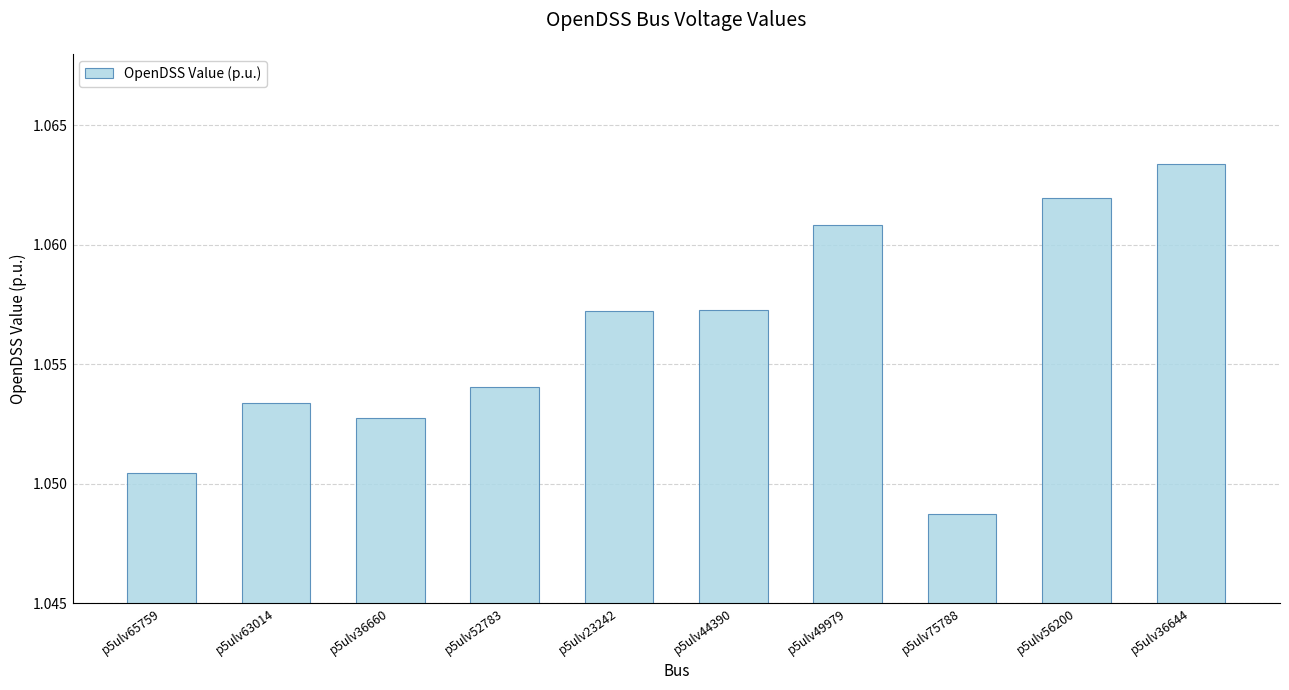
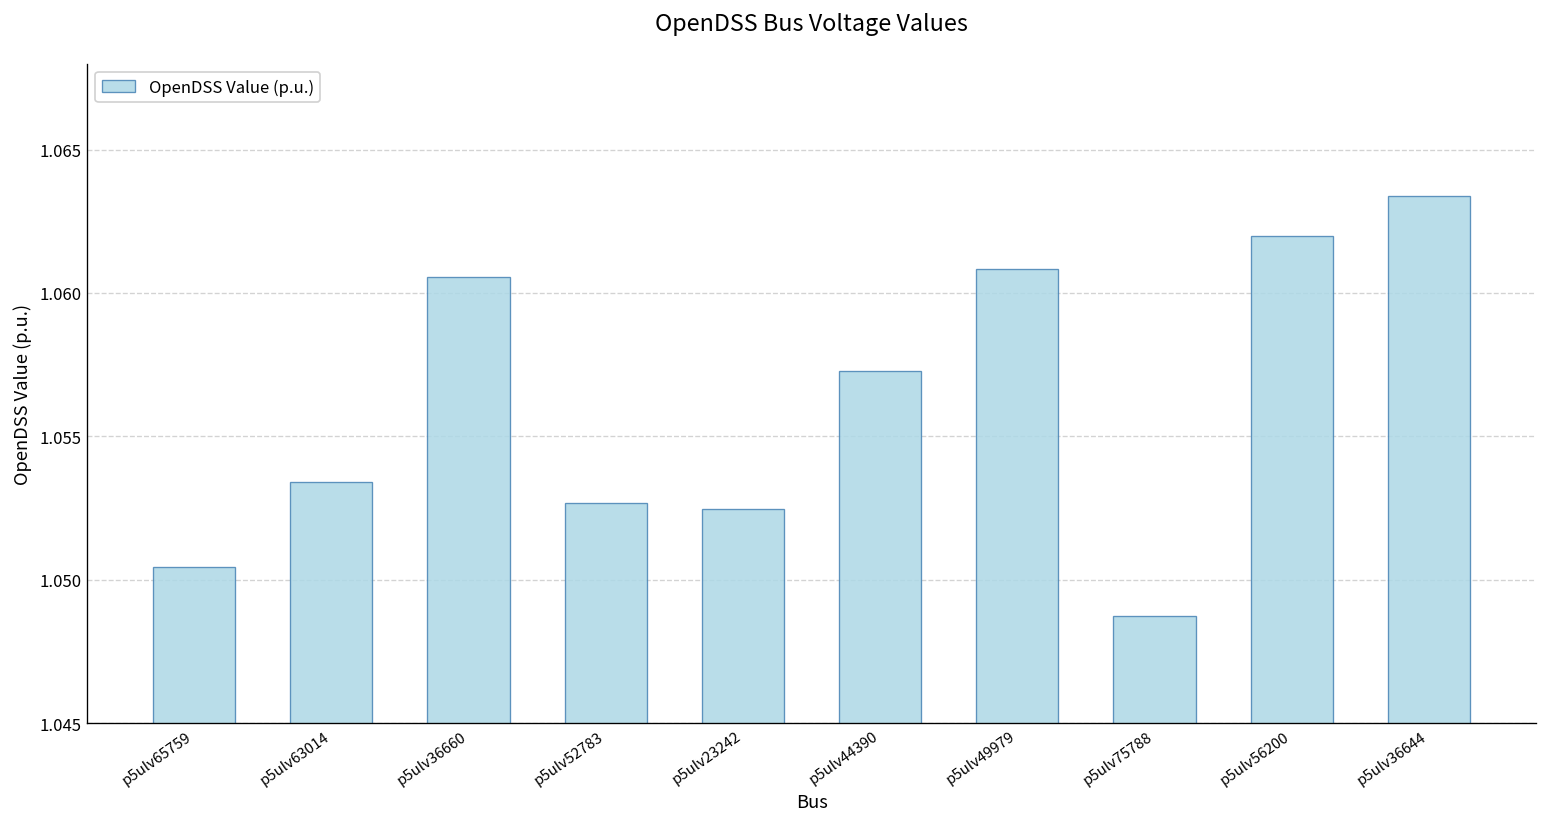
  {
    "p5ulv65759": 1.0505,
    "p5ulv63014": 1.0534,
-   "p5ulv36660": 1.0527,
-   "p5ulv52783": 1.0540,
-   "p5ulv23242": 1.0572,
+   "p5ulv36660": 1.0606,
+   "p5ulv52783": 1.0527,
+   "p5ulv23242": 1.0525,
    "p5ulv44390": 1.0573,
    "p5ulv49979": 1.0608,
    "p5ulv75788": 1.0487,
    "p5ulv56200": 1.0620,
    "p5ulv36644": 1.0634
  }
